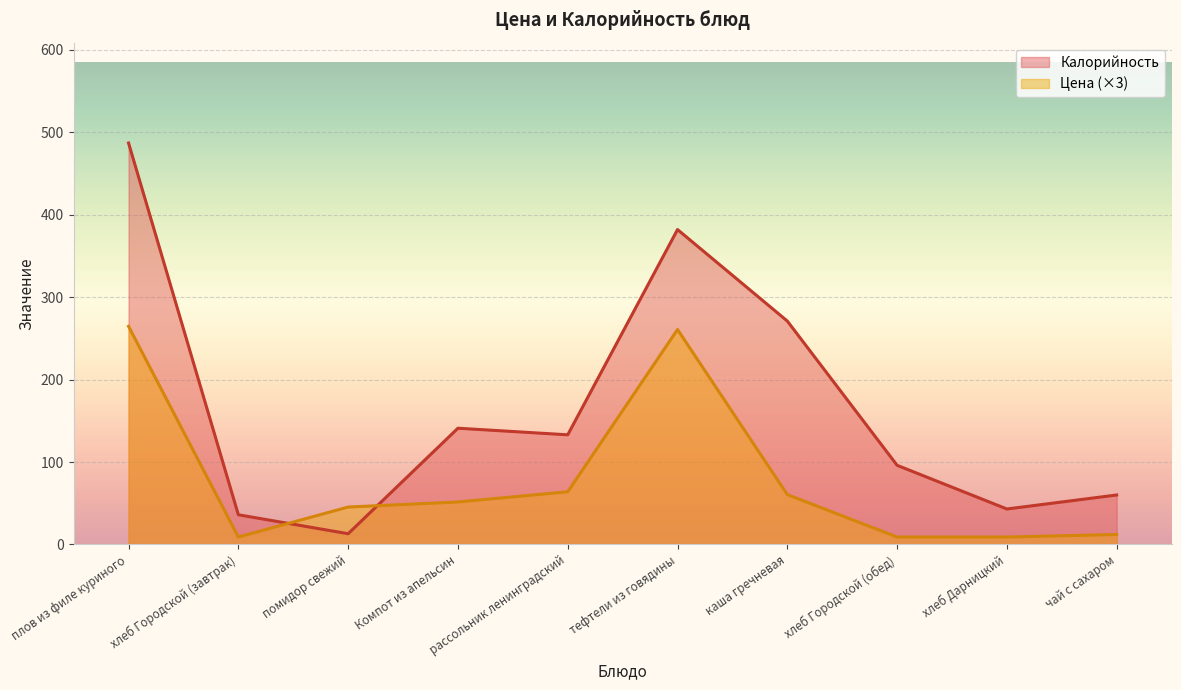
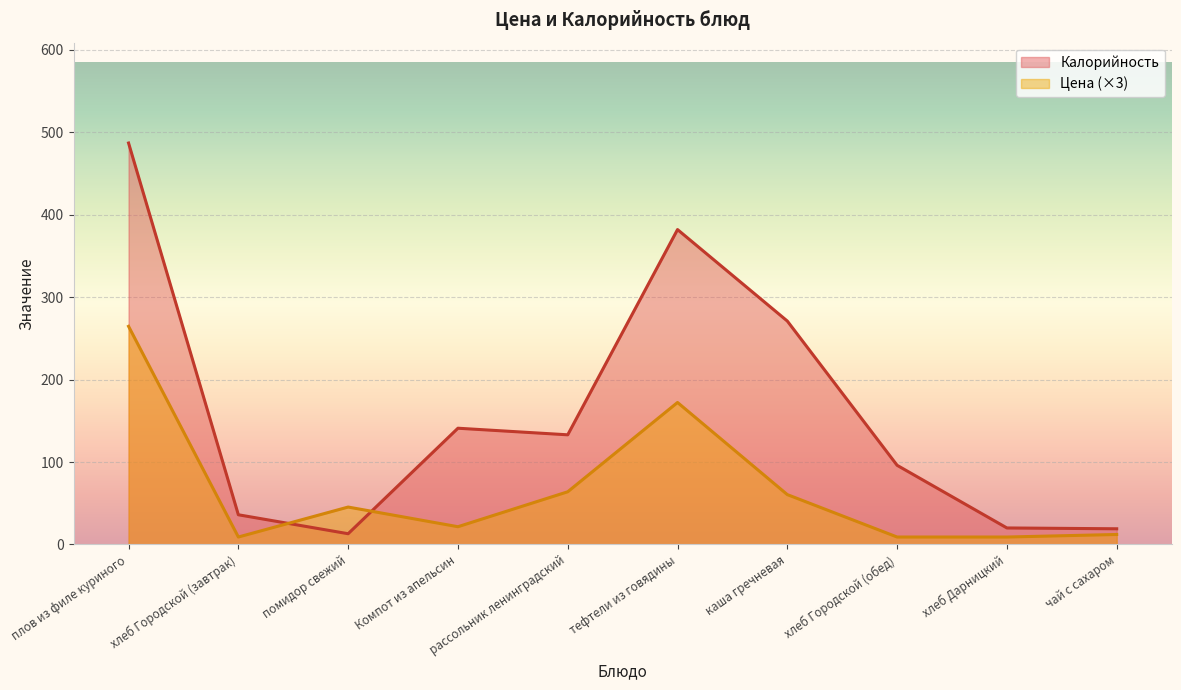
  {
    "Калорийность": {
      "плов из филе куриного": 490,
      "хлеб Городской (завтрак)": 40,
      "помидор свежий": 10,
      "Компот из апельсин": 140,
      "рассольник ленинградский": 130,
      "тефтели из говядины": 380,
      "каша гречневая": 270,
      "хлеб Городской (обед)": 100,
-     "хлеб Дарницкий": 40,
-     "чай с сахаром": 60
+     "хлеб Дарницкий": 20,
+     "чай с сахаром": 20
    },
    "Цена (×3)": {
      "плов из филе куриного": 260,
      "хлеб Городской (завтрак)": 10,
      "помидор свежий": 50,
-     "Компот из апельсин": 50,
+     "Компот из апельсин": 20,
      "рассольник ленинградский": 60,
-     "тефтели из говядины": 260,
+     "тефтели из говядины": 170,
      "каша гречневая": 60,
      "хлеб Городской (обед)": 10,
      "хлеб Дарницкий": 10,
      "чай с сахаром": 10
    }
  }
